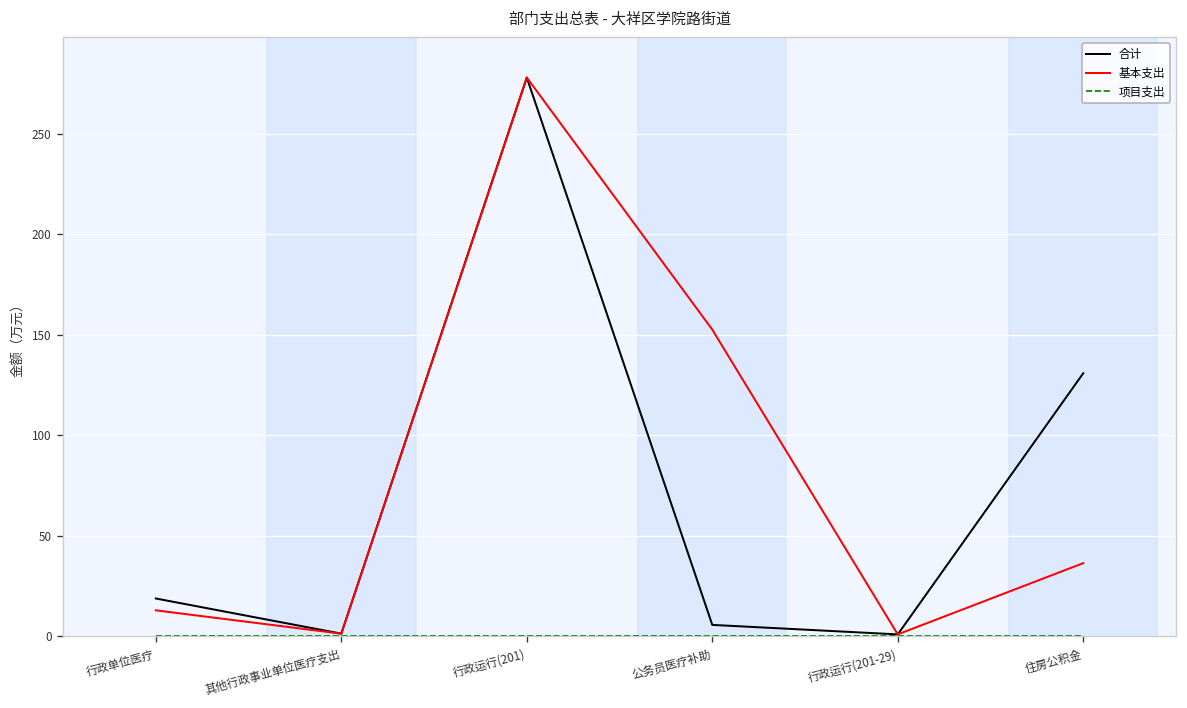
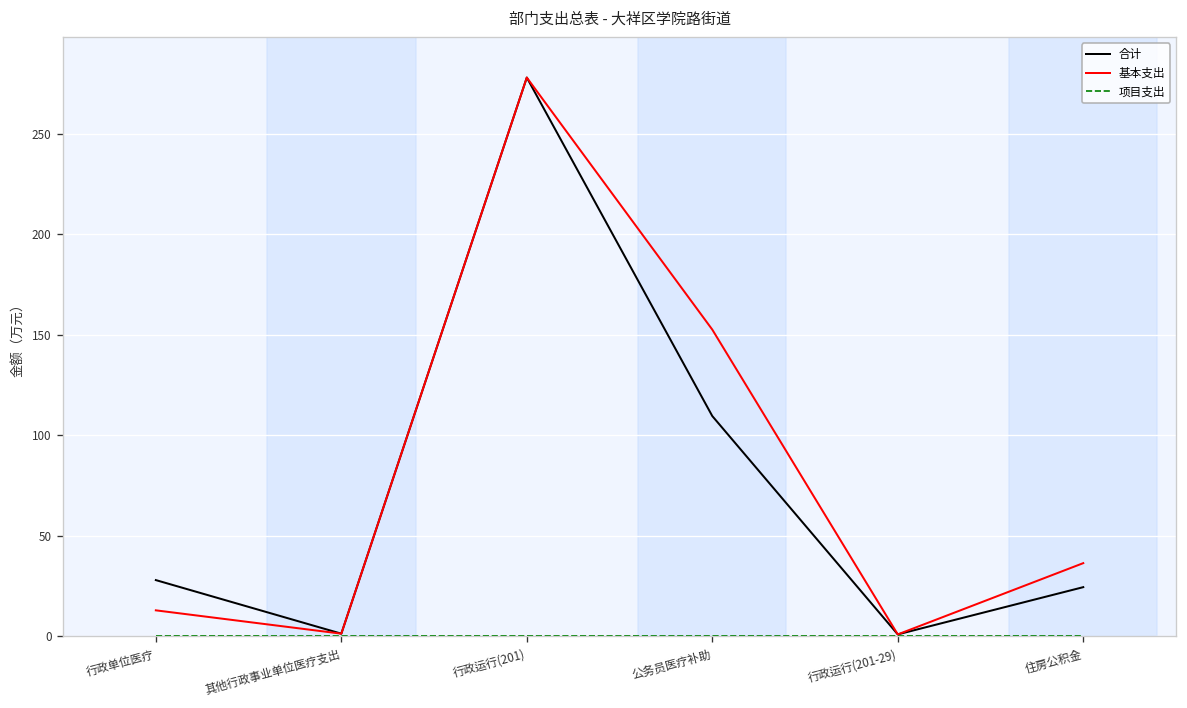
  {
    "合计": {
-     "行政单位医疗": 19,
-     "公务员医疗补助": 6,
-     "住房公积金": 131
+     "行政单位医疗": 28,
+     "公务员医疗补助": 110,
+     "住房公积金": 24
    },
    "基本支出": {
      "行政单位医疗": 13,
      "公务员医疗补助": 153,
      "住房公积金": 36
    },
    "项目支出": {
      "行政单位医疗": 0,
      "行政运行(201)": 0,
      "公务员医疗补助": 0,
      "住房公积金": 0
    }
  }
